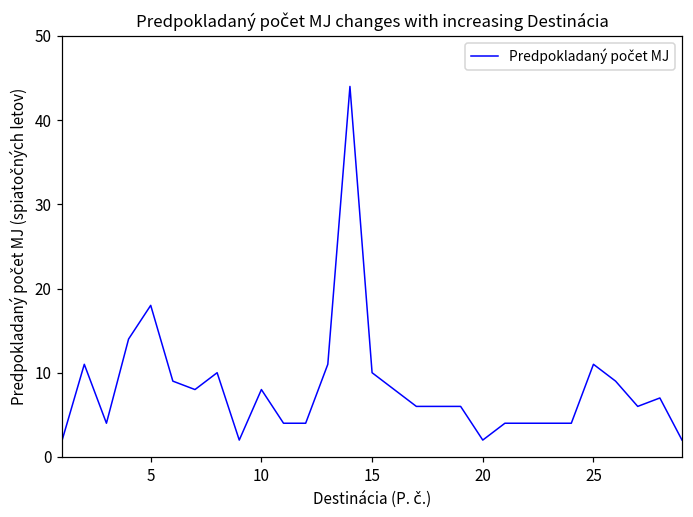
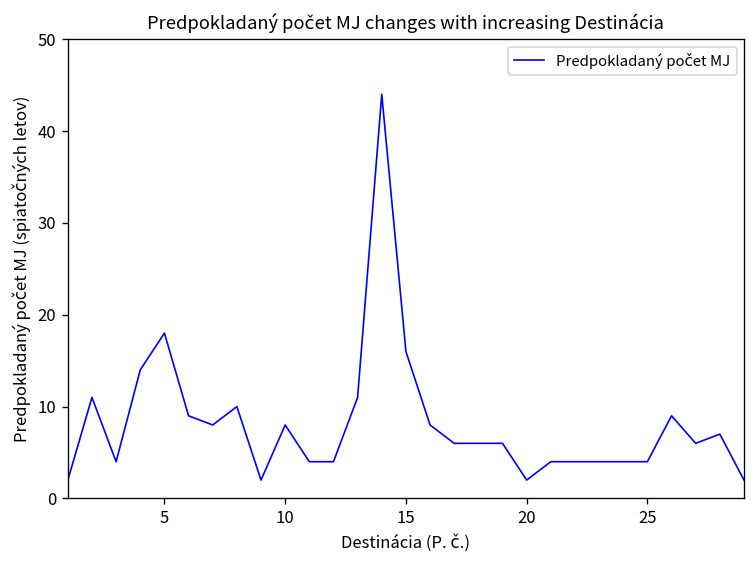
  {
    "5": 18,
    "10": 8,
-   "15": 10,
+   "15": 16,
    "20": 2,
-   "25": 11
+   "25": 4
  }
